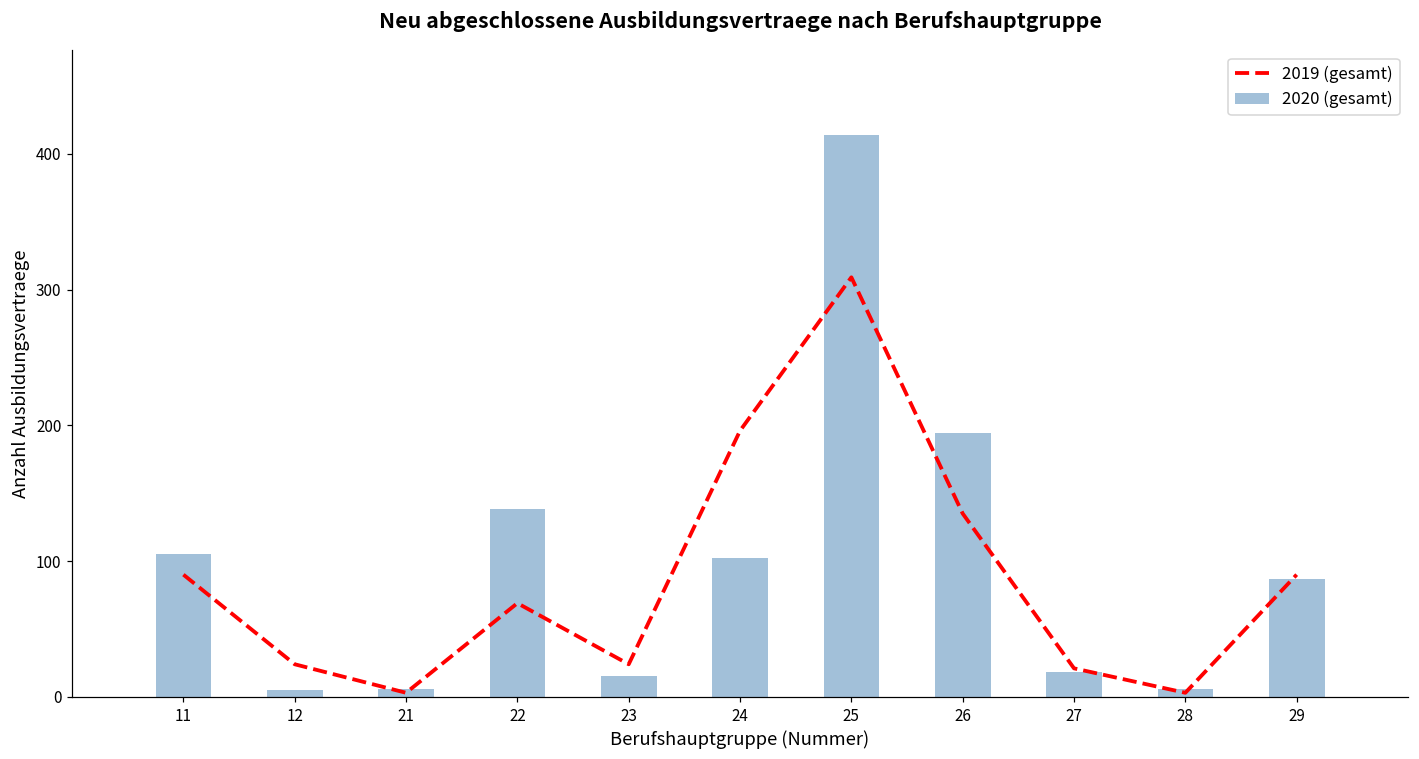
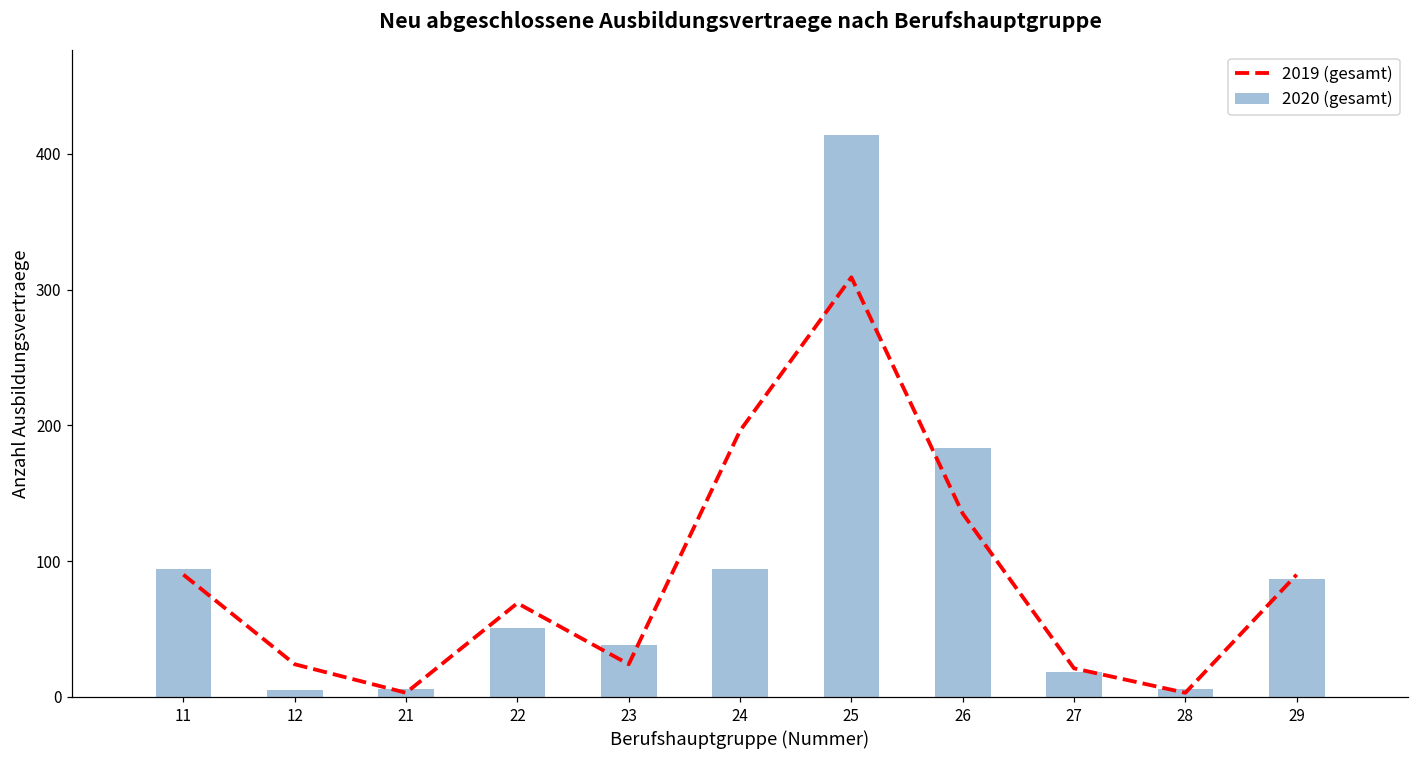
  {
    "2020 (gesamt)": {
-     "11": 105,
+     "11": 94,
      "12": 5,
      "21": 6,
-     "22": 138,
-     "23": 15,
-     "24": 102,
+     "22": 51,
+     "23": 38,
+     "24": 94,
      "25": 414,
-     "26": 194,
+     "26": 183,
      "27": 18,
      "28": 6,
      "29": 87
    },
    "2019 (gesamt)": {
      "11": 90,
      "12": 24,
      "21": 3,
      "22": 69,
      "23": 24,
      "24": 196,
      "25": 309,
      "26": 135,
      "27": 21,
      "28": 3,
      "29": 90
    }
  }
